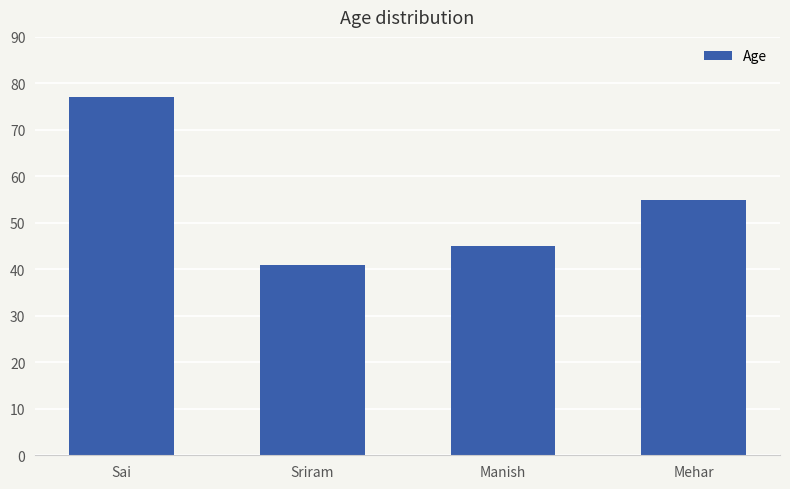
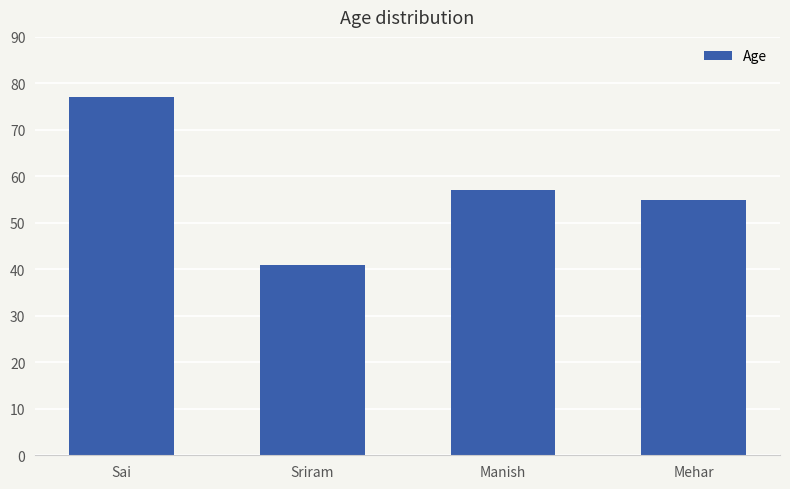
  {
    "Sai": 77,
    "Sriram": 41,
-   "Manish": 45,
+   "Manish": 57,
    "Mehar": 55
  }
